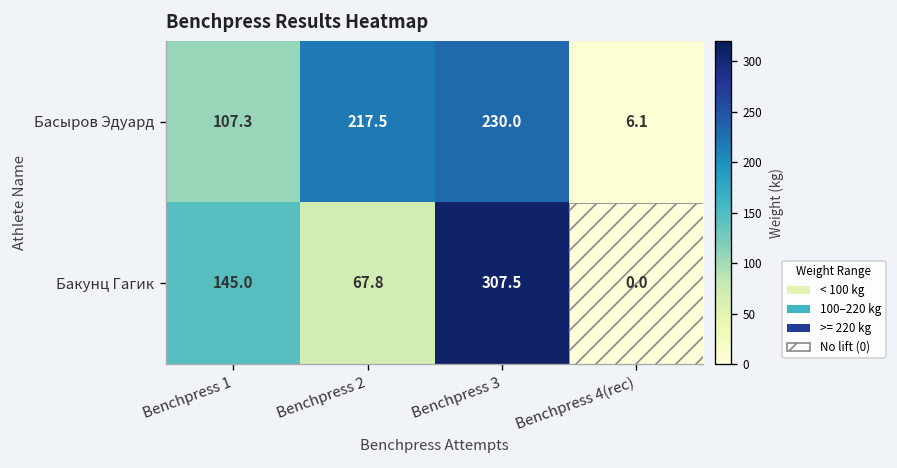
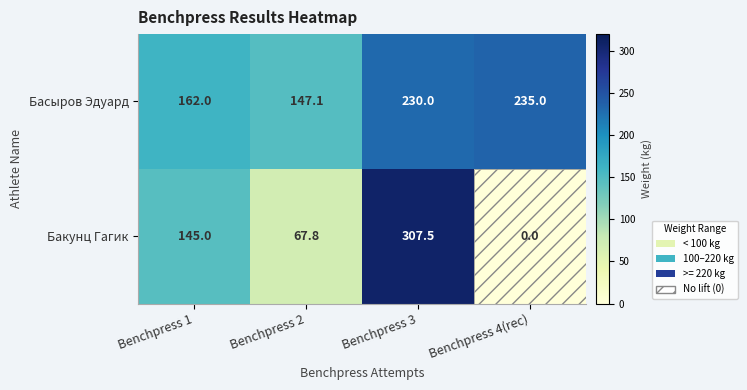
  {
    "Басыров Эдуард": {
-     "Benchpress 1": 107.3,
-     "Benchpress 2": 217.5,
+     "Benchpress 1": 162.0,
+     "Benchpress 2": 147.1,
      "Benchpress 3": 230.0,
-     "Benchpress 4(rec)": 6.1
+     "Benchpress 4(rec)": 235.0
    },
    "Бакунц Гагик": {
      "Benchpress 1": 145.0,
      "Benchpress 2": 67.8,
      "Benchpress 3": 307.5,
      "Benchpress 4(rec)": 0.0
    }
  }
